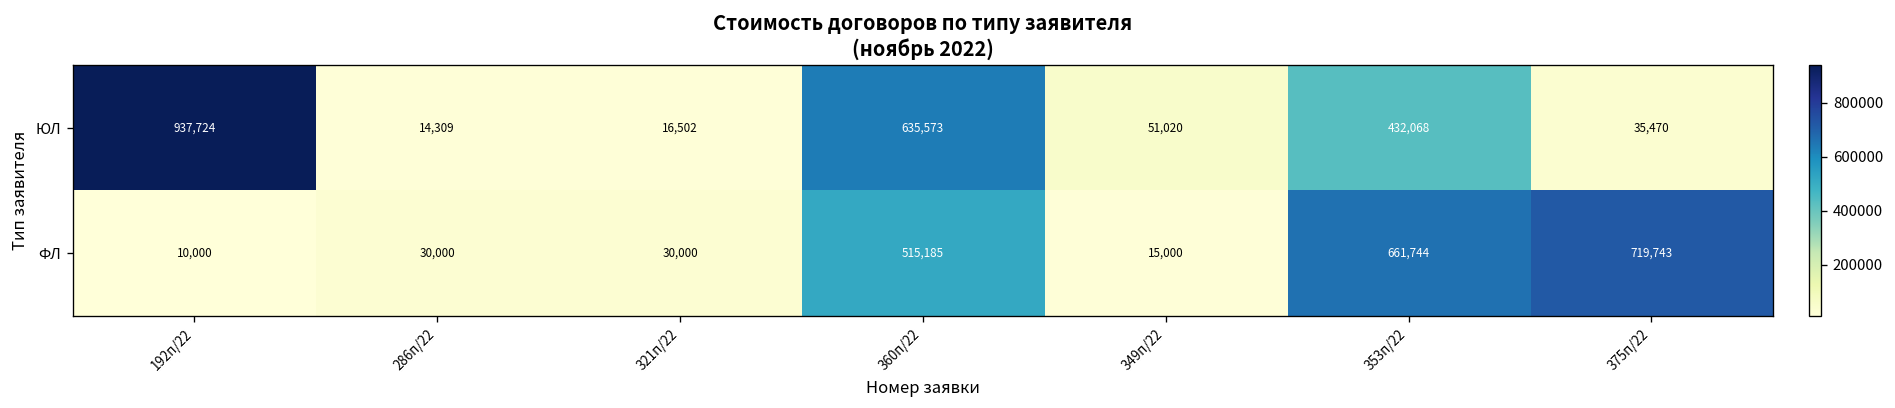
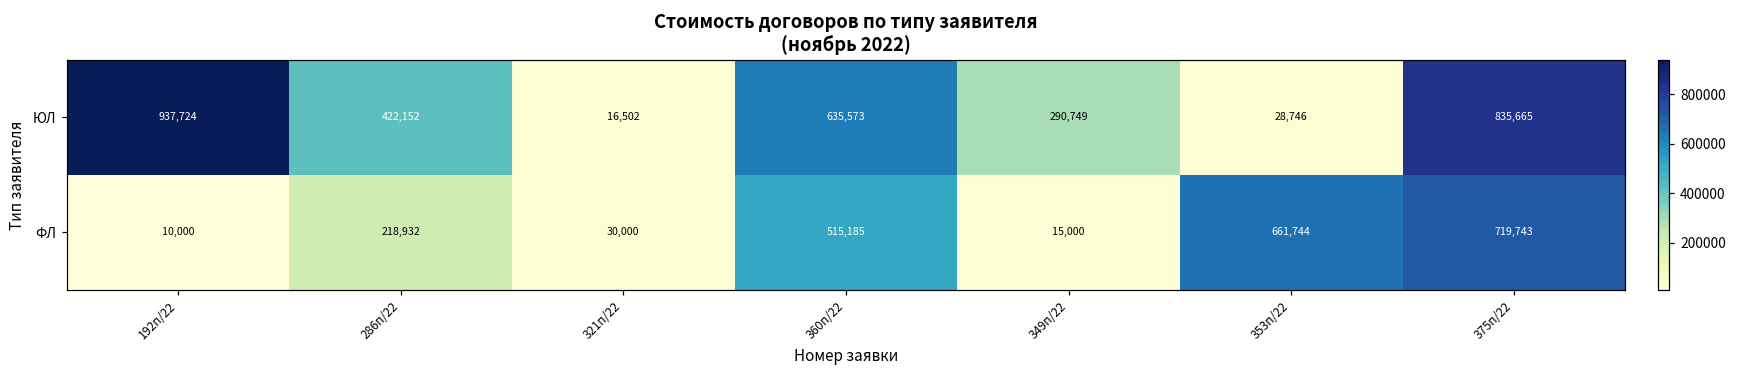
  {
    "ЮЛ": {
      "192п/22": "937,724",
-     "286п/22": "14,309",
+     "286п/22": "422,152",
      "321п/22": "16,502",
      "360п/22": "635,573",
-     "349п/22": "51,020",
-     "353п/22": "432,068",
-     "375п/22": "35,470"
+     "349п/22": "290,749",
+     "353п/22": "28,746",
+     "375п/22": "835,665"
    },
    "ФЛ": {
      "192п/22": "10,000",
-     "286п/22": "30,000",
+     "286п/22": "218,932",
      "321п/22": "30,000",
      "360п/22": "515,185",
      "349п/22": "15,000",
      "353п/22": "661,744",
      "375п/22": "719,743"
    }
  }
